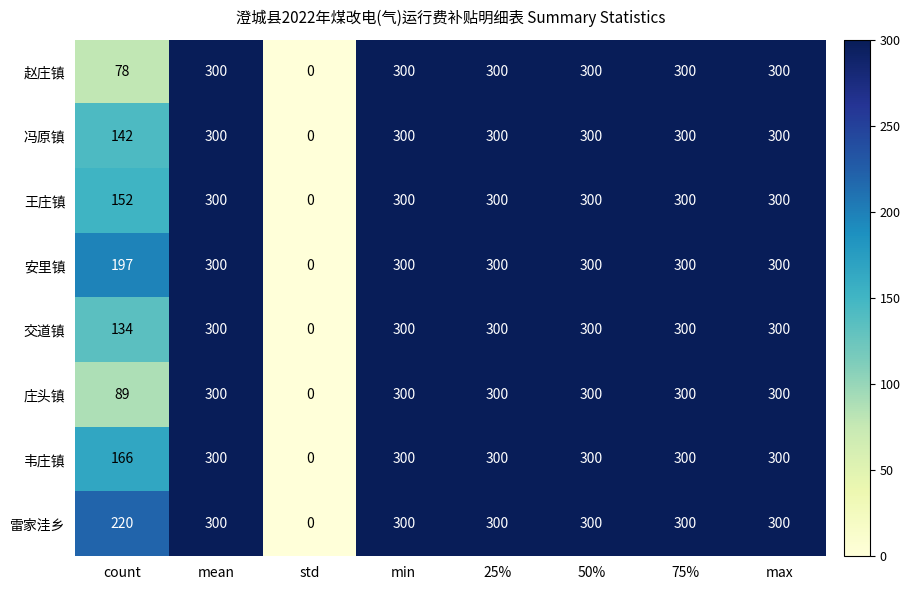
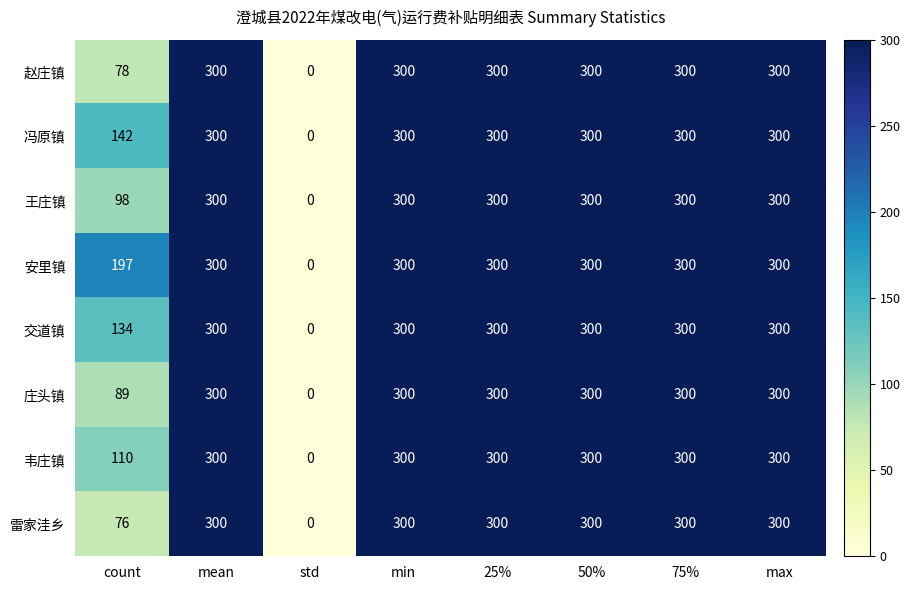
  {
    "赵庄镇": {
      "count": 78,
      "mean": 300,
      "std": 0,
      "min": 300,
      "25%": 300,
      "50%": 300,
      "75%": 300,
      "max": 300
    },
    "冯原镇": {
      "count": 142,
      "mean": 300,
      "std": 0,
      "min": 300,
      "25%": 300,
      "50%": 300,
      "75%": 300,
      "max": 300
    },
    "王庄镇": {
-     "count": 152,
+     "count": 98,
      "mean": 300,
      "std": 0,
      "min": 300,
      "25%": 300,
      "50%": 300,
      "75%": 300,
      "max": 300
    },
    "安里镇": {
      "count": 197,
      "mean": 300,
      "std": 0,
      "min": 300,
      "25%": 300,
      "50%": 300,
      "75%": 300,
      "max": 300
    },
    "交道镇": {
      "count": 134,
      "mean": 300,
      "std": 0,
      "min": 300,
      "25%": 300,
      "50%": 300,
      "75%": 300,
      "max": 300
    },
    "庄头镇": {
      "count": 89,
      "mean": 300,
      "std": 0,
      "min": 300,
      "25%": 300,
      "50%": 300,
      "75%": 300,
      "max": 300
    },
    "韦庄镇": {
-     "count": 166,
+     "count": 110,
      "mean": 300,
      "std": 0,
      "min": 300,
      "25%": 300,
      "50%": 300,
      "75%": 300,
      "max": 300
    },
    "雷家洼乡": {
-     "count": 220,
+     "count": 76,
      "mean": 300,
      "std": 0,
      "min": 300,
      "25%": 300,
      "50%": 300,
      "75%": 300,
      "max": 300
    }
  }
